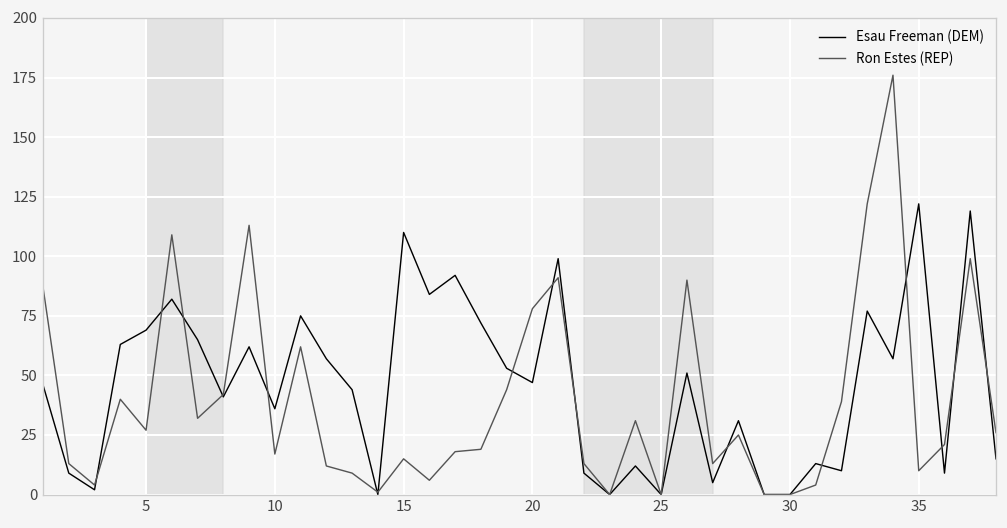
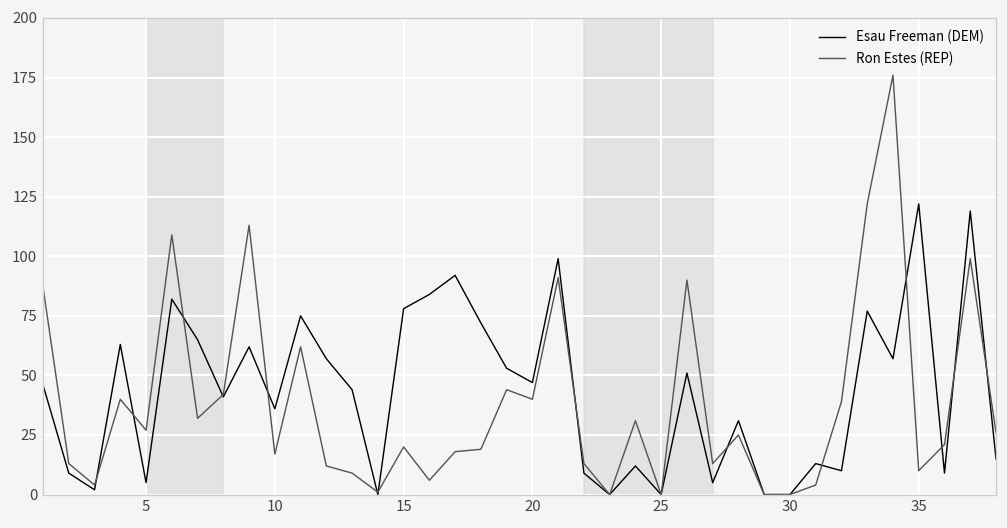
  {
    "Esau Freeman (DEM)": {
-     "5": 69,
+     "5": 5,
      "10": 36,
-     "15": 110,
+     "15": 78,
      "20": 47,
      "35": 122
    },
    "Ron Estes (REP)": {
      "5": 27,
      "10": 17,
-     "15": 15,
-     "20": 78,
+     "15": 20,
+     "20": 40,
      "35": 10
    }
  }
